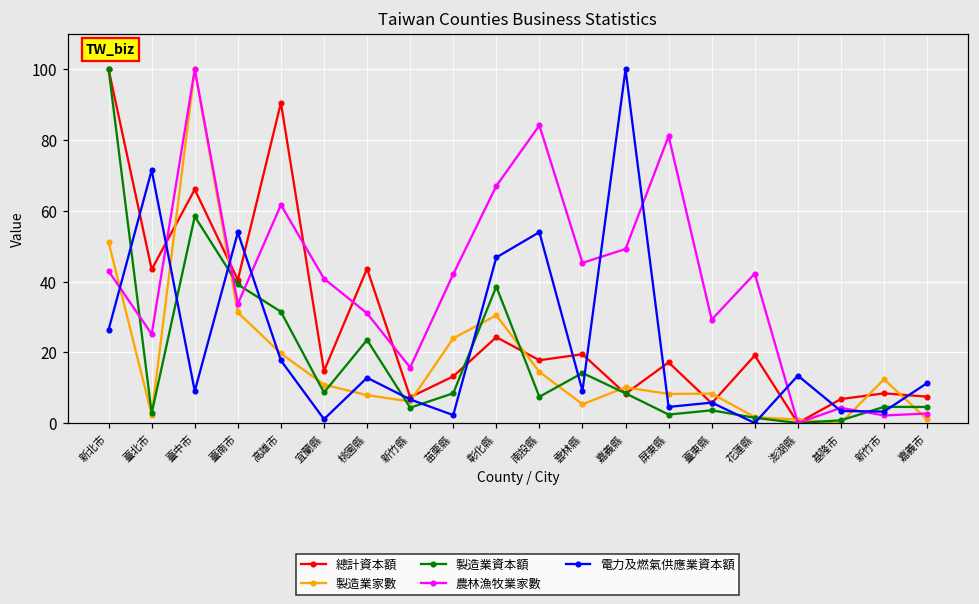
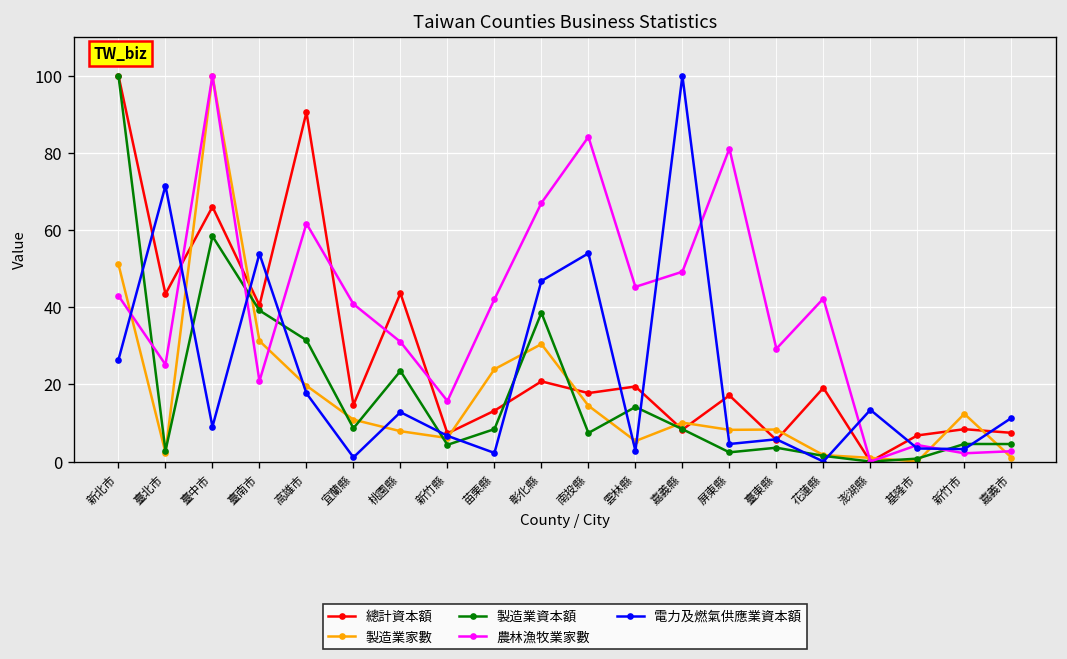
  {
    "總計資本額": {
      "臺北市": 43,
      "臺中市": 66,
      "臺南市": 40,
      "高雄市": 91,
      "宜蘭縣": 15,
      "桃園縣": 44,
      "苗栗縣": 13,
-     "彰化縣": 24,
+     "彰化縣": 21,
      "南投縣": 18,
      "雲林縣": 19,
      "屏東縣": 17,
      "花蓮縣": 19,
      "基隆市": 7,
      "新竹市": 8,
      "嘉義市": 7
    },
    "製造業家數": {
      "新北市": 51,
      "臺南市": 31,
      "高雄市": 20,
      "宜蘭縣": 11,
      "桃園縣": 8,
      "苗栗縣": 24,
      "彰化縣": 30,
      "南投縣": 14,
      "雲林縣": 5,
      "嘉義縣": 10,
      "屏東縣": 8,
      "臺東縣": 8,
      "澎湖縣": 1,
      "新竹市": 12,
      "嘉義市": 1
    },
    "製造業資本額": {
      "臺中市": 58,
      "臺南市": 39,
      "高雄市": 31,
      "宜蘭縣": 9,
      "桃園縣": 23,
      "新竹縣": 4,
      "苗栗縣": 8,
      "彰化縣": 39,
      "南投縣": 7,
      "雲林縣": 14,
      "屏東縣": 2,
      "臺東縣": 4,
      "新竹市": 5,
      "嘉義市": 5
    },
    "農林漁牧業家數": {
      "新北市": 43,
      "臺北市": 25,
-     "臺南市": 34,
+     "臺南市": 21,
      "高雄市": 62,
      "宜蘭縣": 41,
      "桃園縣": 31,
      "新竹縣": 16,
      "苗栗縣": 42,
      "彰化縣": 67,
      "南投縣": 84,
      "雲林縣": 45,
      "嘉義縣": 49,
      "屏東縣": 81,
      "臺東縣": 29,
      "花蓮縣": 42,
      "基隆市": 4,
      "新竹市": 2,
      "嘉義市": 3
    },
    "電力及燃氣供應業資本額": {
      "新北市": 26,
      "臺北市": 71,
      "臺中市": 9,
      "臺南市": 54,
      "高雄市": 18,
      "宜蘭縣": 1,
      "桃園縣": 13,
      "苗栗縣": 2,
      "彰化縣": 47,
      "南投縣": 54,
-     "雲林縣": 9,
+     "雲林縣": 3,
      "嘉義縣": 100,
      "屏東縣": 5,
      "花蓮縣": 0,
      "澎湖縣": 13,
      "基隆市": 3,
      "新竹市": 3,
      "嘉義市": 11
    }
  }
